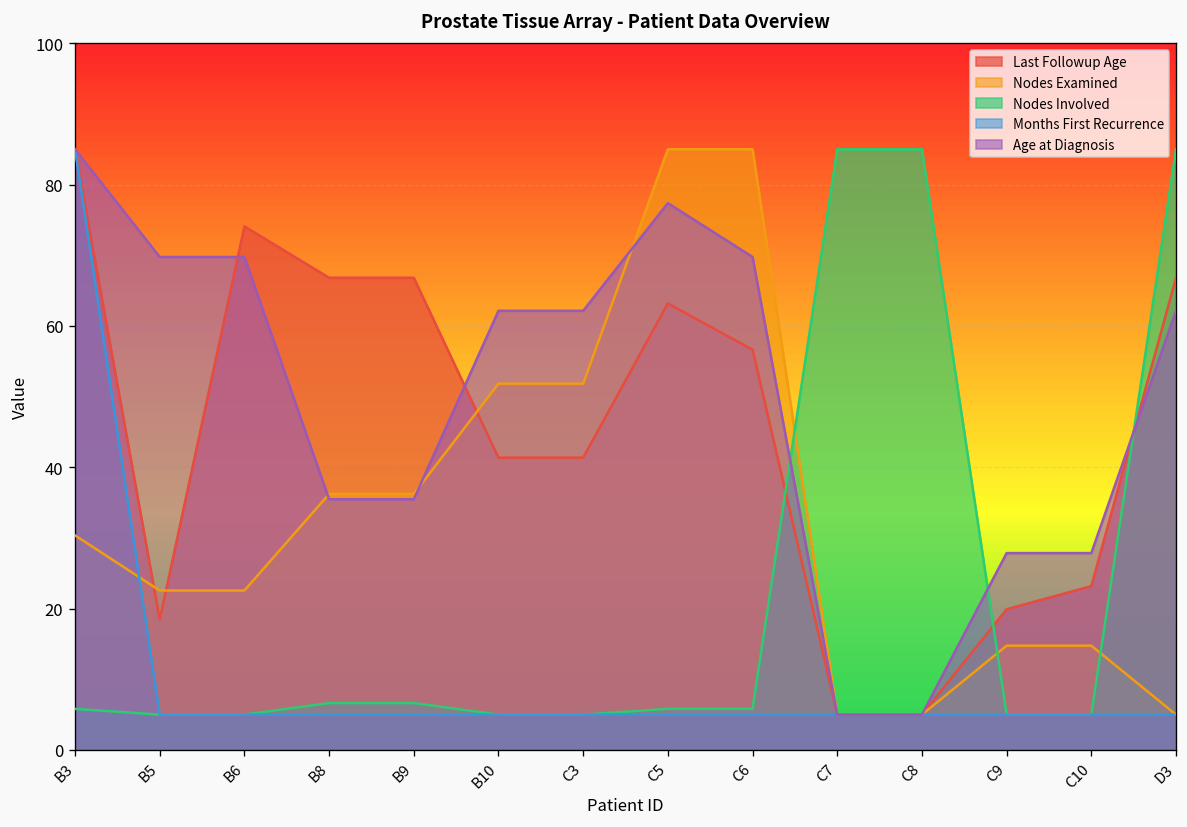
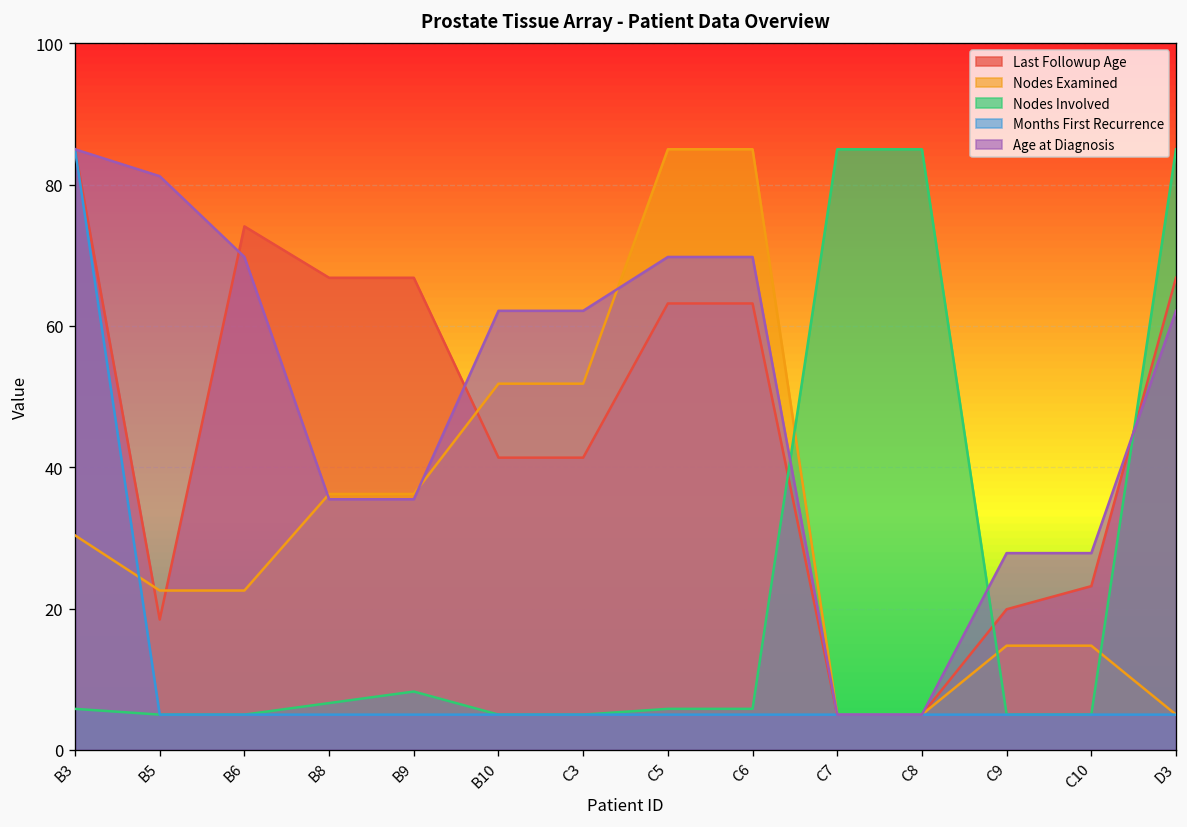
  {
    "Last Followup Age": {
      "B5": 18,
      "B6": 74,
      "B8": 67,
      "B9": 67,
      "B10": 41,
      "C3": 41,
      "C5": 63,
-     "C6": 57,
+     "C6": 63,
      "C9": 20,
      "C10": 23,
      "D3": 67
    },
    "Nodes Examined": {
      "B3": 30,
      "B5": 23,
      "B6": 23,
      "B8": 36,
      "B9": 36,
      "B10": 52,
      "C3": 52,
      "C5": 85,
      "C6": 85,
      "C9": 15,
      "C10": 15
    },
    "Nodes Involved": {
      "B3": 6,
      "B8": 7,
-     "B9": 7,
+     "B9": 8,
      "C5": 6,
      "C6": 6,
      "C7": 85,
      "C8": 85,
      "D3": 85
    },
    "Months First Recurrence": {
      "B8": 5,
      "B9": 5,
      "C5": 5,
      "C6": 5
    },
    "Age at Diagnosis": {
-     "B5": 70,
+     "B5": 81,
      "B6": 70,
      "B8": 35,
      "B9": 35,
      "B10": 62,
      "C3": 62,
-     "C5": 77,
+     "C5": 70,
      "C6": 70,
      "C9": 28,
      "C10": 28,
      "D3": 62
    }
  }
